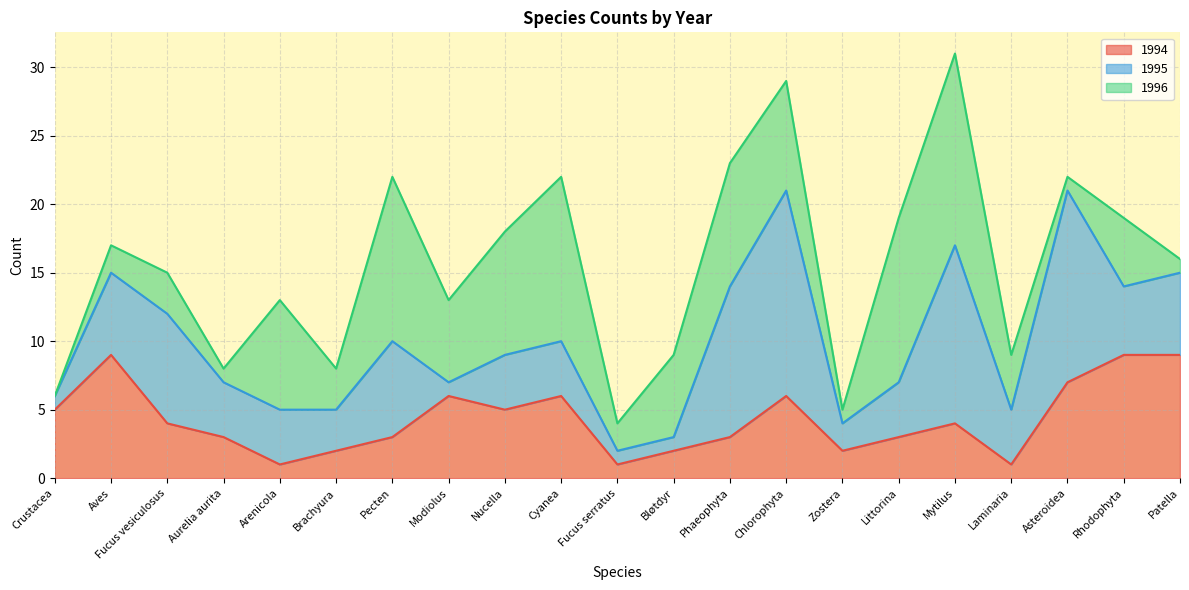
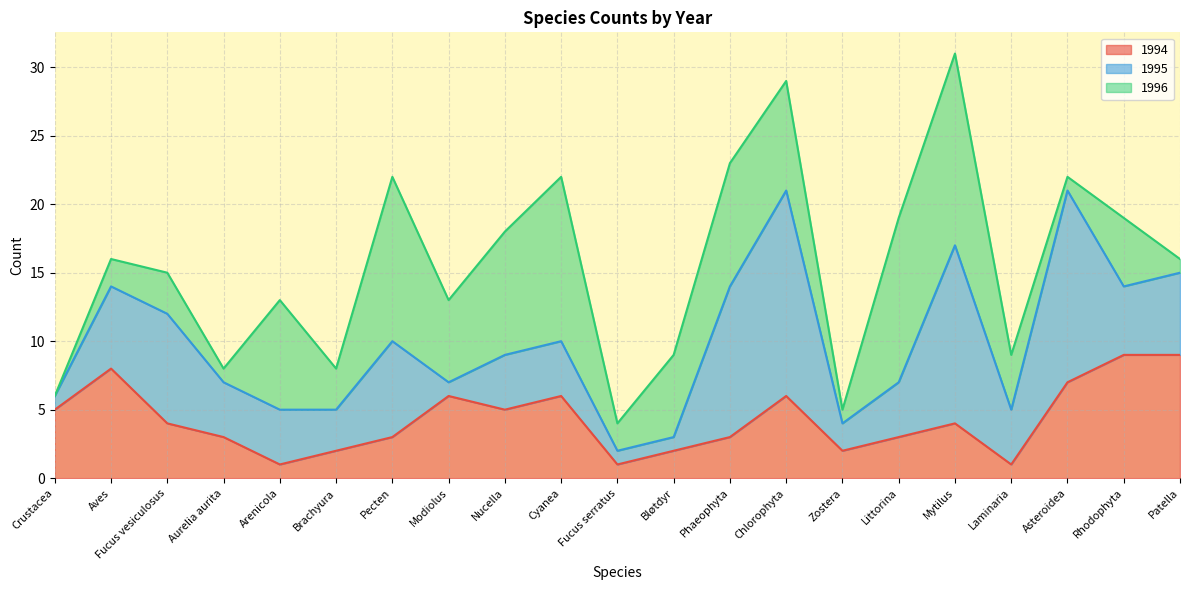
  {
    "1994": {
      "Crustacea": 5,
-     "Aves": 9,
+     "Aves": 8,
      "Fucus vesiculosus": 4,
      "Aurelia aurita": 3,
      "Arenicola": 1,
      "Brachyura": 2,
      "Pecten": 3,
      "Modiolus": 6,
      "Nucella": 5,
      "Cyanea": 6,
      "Fucus serratus": 1,
      "Bløtdyr": 2,
      "Phaeophyta": 3,
      "Chlorophyta": 6,
      "Zostera": 2,
      "Littorina": 3,
      "Mytilus": 4,
      "Laminaria": 1,
      "Asteroidea": 7,
      "Rhodophyta": 9,
      "Patella": 9
    },
    "1995": {
      "Aves": 6,
      "Fucus vesiculosus": 8,
      "Aurelia aurita": 4,
      "Arenicola": 4,
      "Brachyura": 3,
      "Pecten": 7,
      "Modiolus": 1,
      "Nucella": 4,
      "Cyanea": 4,
      "Fucus serratus": 1,
      "Bløtdyr": 1,
      "Phaeophyta": 11,
      "Chlorophyta": 15,
      "Zostera": 2,
      "Littorina": 4,
      "Mytilus": 13,
      "Laminaria": 4,
      "Asteroidea": 14,
      "Rhodophyta": 5,
      "Patella": 6
    },
    "1996": {
      "Aves": 2,
      "Fucus vesiculosus": 3,
      "Aurelia aurita": 1,
      "Arenicola": 8,
      "Brachyura": 3,
      "Pecten": 12,
      "Modiolus": 6,
      "Nucella": 9,
      "Cyanea": 12,
      "Fucus serratus": 2,
      "Bløtdyr": 6,
      "Phaeophyta": 9,
      "Chlorophyta": 8,
      "Zostera": 1,
      "Littorina": 12,
      "Mytilus": 14,
      "Laminaria": 4,
      "Asteroidea": 1,
      "Rhodophyta": 5,
      "Patella": 1
    }
  }
